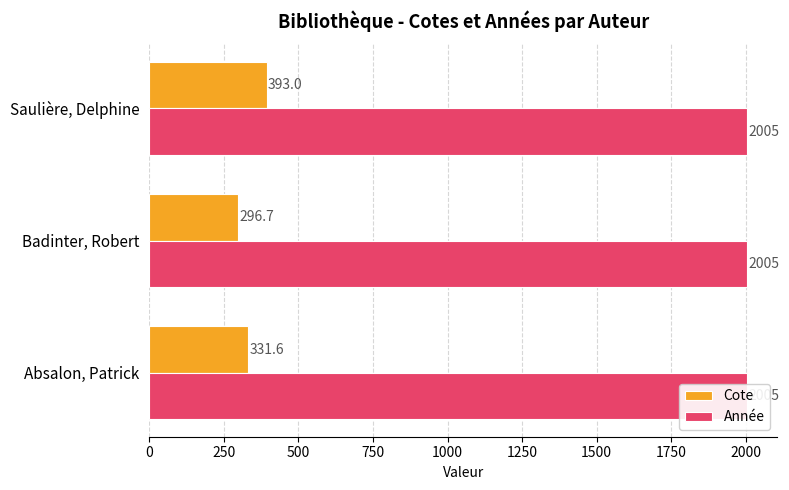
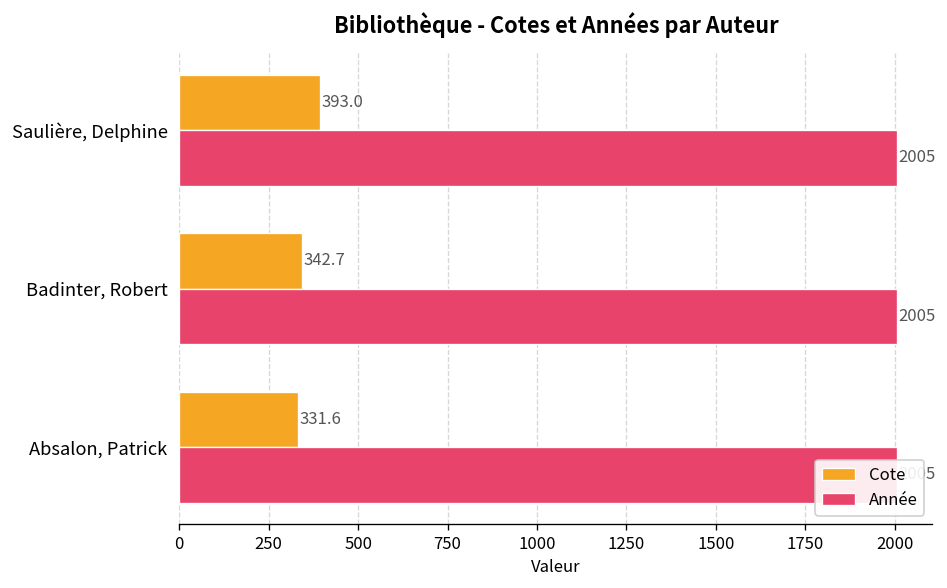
  {
    "Cote": {
      "Saulière, Delphine": 393.0,
-     "Badinter, Robert": 296.7,
+     "Badinter, Robert": 342.7,
      "Absalon, Patrick": 331.6
    },
    "Année": {
      "Saulière, Delphine": 2005,
      "Badinter, Robert": 2005
    }
  }
